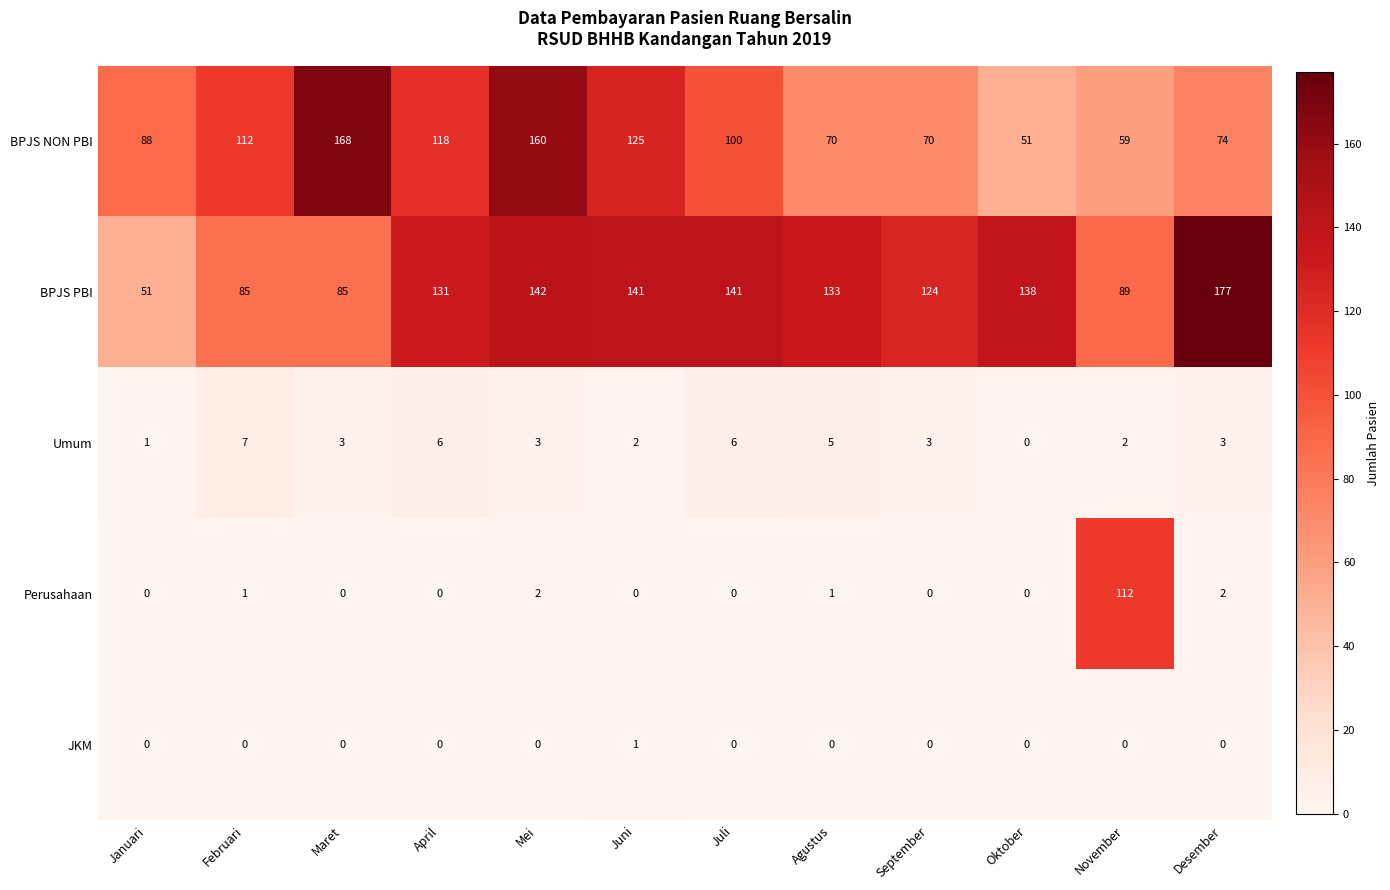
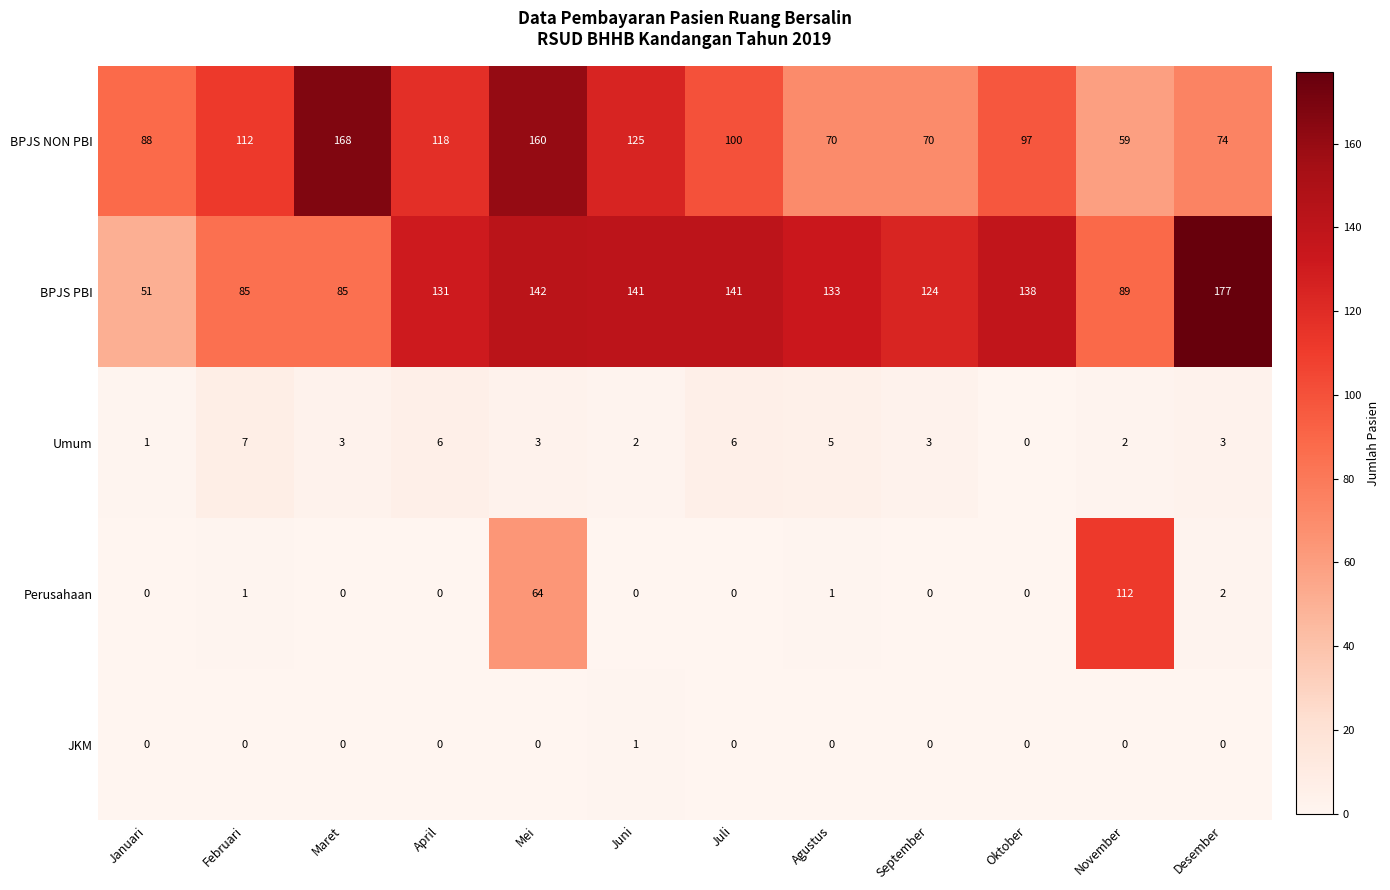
  {
    "BPJS NON PBI": {
      "Januari": 88,
      "Februari": 112,
      "Maret": 168,
      "April": 118,
      "Mei": 160,
      "Juni": 125,
      "Juli": 100,
      "Agustus": 70,
      "September": 70,
-     "Oktober": 51,
+     "Oktober": 97,
      "November": 59,
      "Desember": 74
    },
    "BPJS PBI": {
      "Januari": 51,
      "Februari": 85,
      "Maret": 85,
      "April": 131,
      "Mei": 142,
      "Juni": 141,
      "Juli": 141,
      "Agustus": 133,
      "September": 124,
      "Oktober": 138,
      "November": 89,
      "Desember": 177
    },
    "Umum": {
      "Januari": 1,
      "Februari": 7,
      "Maret": 3,
      "April": 6,
      "Mei": 3,
      "Juni": 2,
      "Juli": 6,
      "Agustus": 5,
      "September": 3,
      "Oktober": 0,
      "November": 2,
      "Desember": 3
    },
    "Perusahaan": {
      "Januari": 0,
      "Februari": 1,
      "Maret": 0,
      "April": 0,
-     "Mei": 2,
+     "Mei": 64,
      "Juni": 0,
      "Juli": 0,
      "Agustus": 1,
      "September": 0,
      "Oktober": 0,
      "November": 112,
      "Desember": 2
    },
    "JKM": {
      "Januari": 0,
      "Februari": 0,
      "Maret": 0,
      "April": 0,
      "Mei": 0,
      "Juni": 1,
      "Juli": 0,
      "Agustus": 0,
      "September": 0,
      "Oktober": 0,
      "November": 0,
      "Desember": 0
    }
  }
